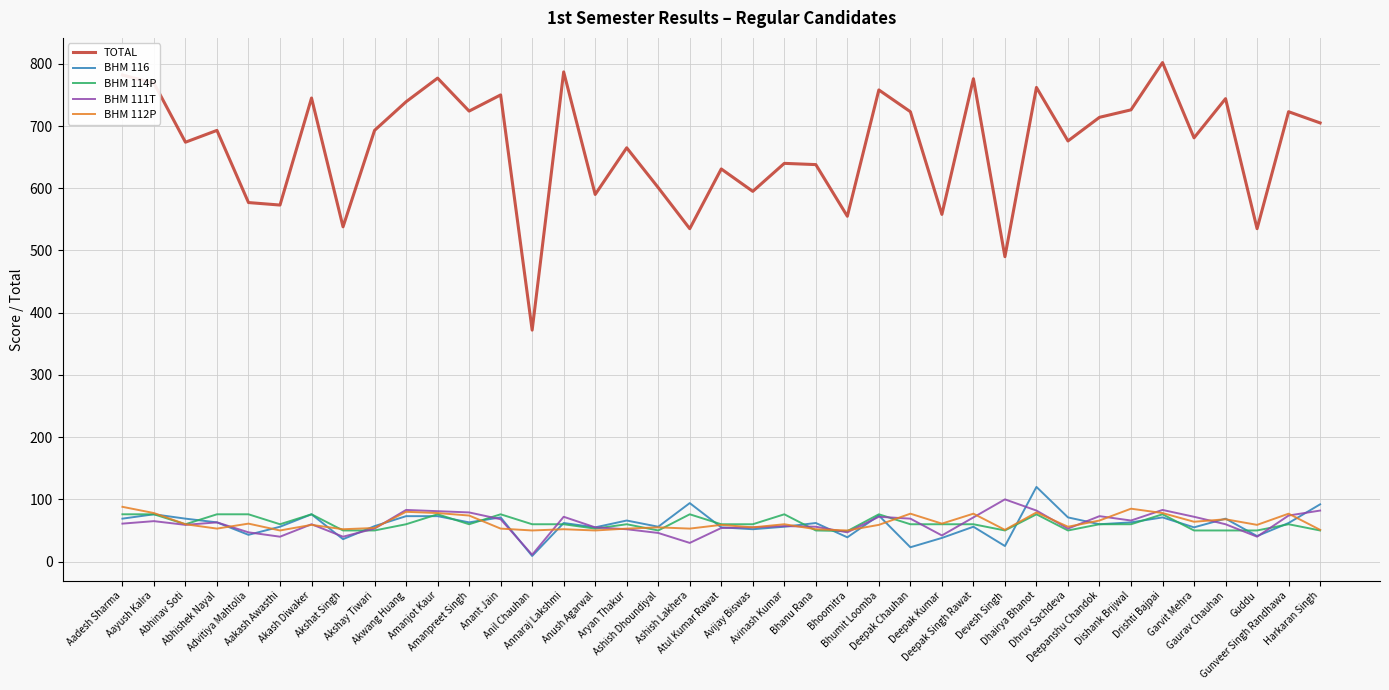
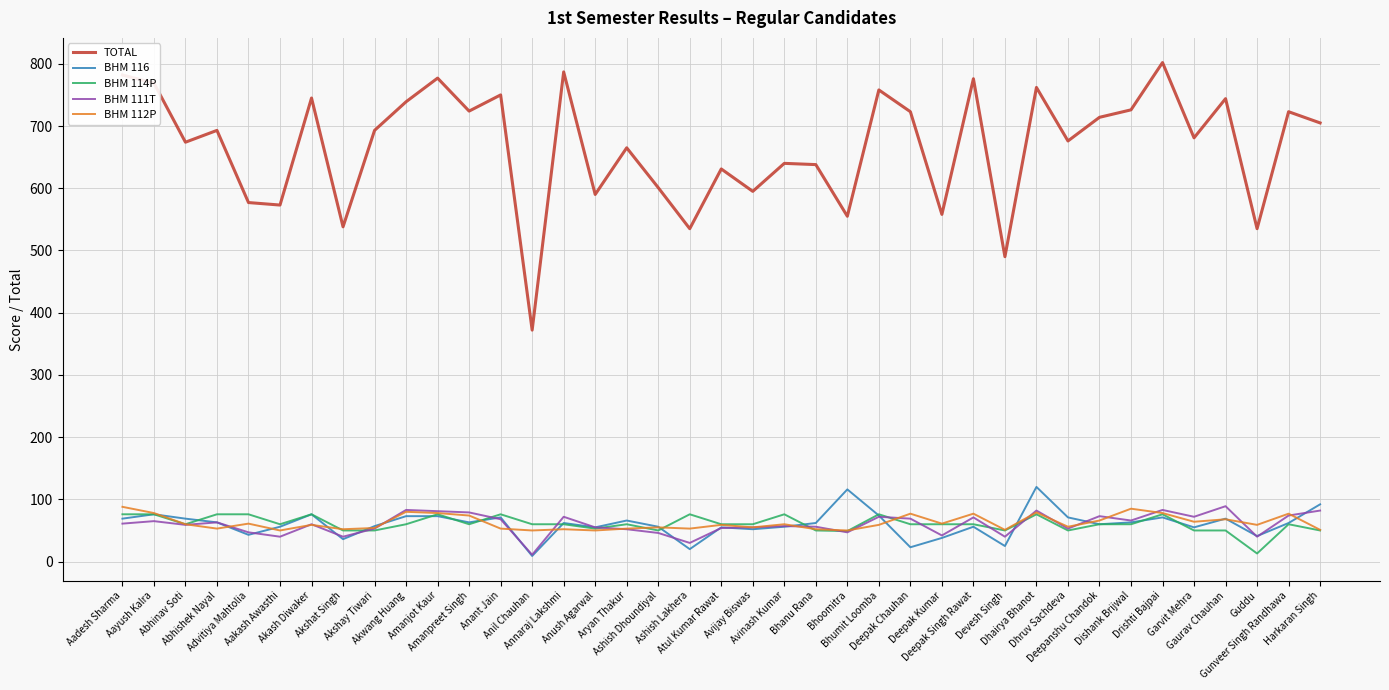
  {
    "TOTAL": {
      "Abhinav Soti": 670,
      "Abhishek Nayal": 690,
      "Advitiya Mahtolia": 580,
      "Aakash Awasthi": 570,
      "Akash Diwaker": 750,
      "Akshat Singh": 540,
      "Akshay Tiwari": 690,
      "Akwang Huang": 740,
      "Amanjot Kaur": 780,
      "Amanpreet Singh": 720,
      "Anant Jain": 750,
      "Anil Chauhan": 370,
      "Annaraj Lakshmi": 790,
      "Anush Agarwal": 590,
      "Aryan Thakur": 670,
      "Ashish Dhoundiyal": 600,
      "Ashish Lakhera": 540,
      "Atul Kumar Rawat": 630,
      "Avijay Biswas": 600,
      "Avinash Kumar": 640,
      "Bhanu Rana": 640,
      "Bhoomitra": 560,
      "Bhumit Loomba": 760,
      "Deepak Chauhan": 720,
      "Deepak Kumar": 560,
      "Deepak Singh Rawat": 780,
      "Devesh Singh": 490,
      "Dhairya Bhanot": 760,
      "Dhruv Sachdeva": 680,
      "Deepanshu Chandok": 710,
      "Dishank Brijwal": 730,
      "Drishti Bajpai": 800,
      "Garvit Mehra": 680,
      "Gaurav Chauhan": 740,
      "Guddu": 540,
      "Gunveer Singh Randhawa": 720,
      "Harkaran Singh": 710
    },
    "BHM 116": {
      "Aadesh Sharma": 70,
      "Abhinav Soti": 70,
      "Akwang Huang": 70,
      "Aryan Thakur": 70,
-     "Ashish Lakhera": 90,
+     "Ashish Lakhera": 20,
      "Bhanu Rana": 60,
-     "Bhoomitra": 40,
+     "Bhoomitra": 120,
      "Deepak Chauhan": 20,
      "Devesh Singh": 30,
      "Dhairya Bhanot": 120,
      "Dhruv Sachdeva": 70,
      "Drishti Bajpai": 70,
      "Garvit Mehra": 60,
      "Harkaran Singh": 90
    },
    "BHM 114P": {
      "Aadesh Sharma": 80,
      "Abhishek Nayal": 80,
      "Advitiya Mahtolia": 80,
      "Akwang Huang": 60,
      "Anant Jain": 80,
      "Anil Chauhan": 60,
      "Aryan Thakur": 60,
      "Ashish Lakhera": 80,
      "Avijay Biswas": 60,
      "Avinash Kumar": 80,
      "Deepak Chauhan": 60,
      "Garvit Mehra": 50,
      "Gaurav Chauhan": 50,
-     "Guddu": 50
+     "Guddu": 10
    },
    "BHM 111T": {
      "Aadesh Sharma": 60,
      "Aayush Kalra": 70,
      "Aakash Awasthi": 40,
      "Amanpreet Singh": 80,
      "Annaraj Lakshmi": 70,
      "Ashish Lakhera": 30,
      "Deepak Chauhan": 70,
      "Deepak Singh Rawat": 70,
-     "Devesh Singh": 100,
+     "Devesh Singh": 40,
      "Deepanshu Chandok": 70,
      "Drishti Bajpai": 80,
      "Garvit Mehra": 70,
-     "Gaurav Chauhan": 60,
+     "Gaurav Chauhan": 90,
      "Harkaran Singh": 80
    },
    "BHM 112P": {
      "Aadesh Sharma": 90,
      "Abhishek Nayal": 50,
      "Advitiya Mahtolia": 60,
      "Aakash Awasthi": 50,
      "Amanpreet Singh": 70,
      "Anant Jain": 50,
      "Anil Chauhan": 50,
      "Annaraj Lakshmi": 50,
      "Ashish Lakhera": 50,
      "Bhumit Loomba": 60,
      "Deepak Chauhan": 80,
      "Deepak Singh Rawat": 80,
      "Deepanshu Chandok": 70,
      "Dishank Brijwal": 90,
      "Garvit Mehra": 60,
      "Guddu": 60
    }
  }
